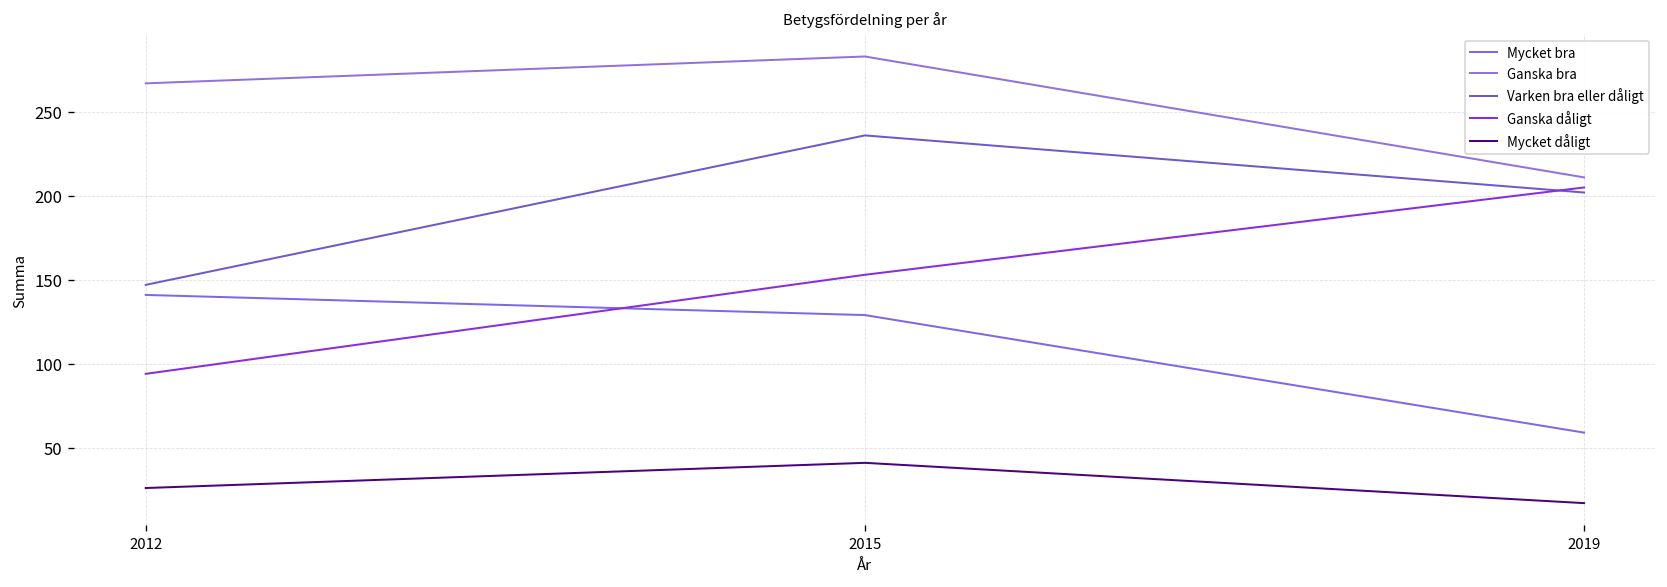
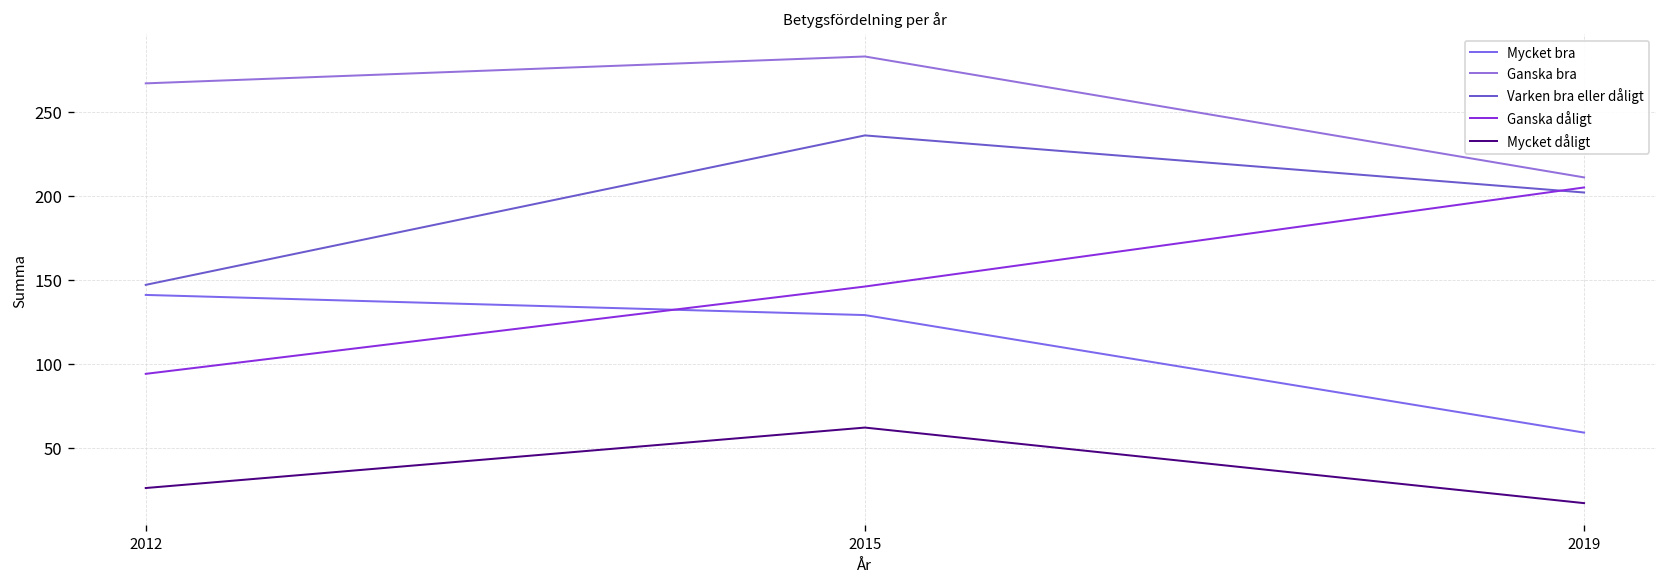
  {
    "Ganska dåligt": {
      "2012": 94,
-     "2015": 153,
+     "2015": 146,
      "2019": 205
    },
    "Mycket dåligt": {
      "2012": 26,
-     "2015": 41,
+     "2015": 62,
      "2019": 17
    }
  }
